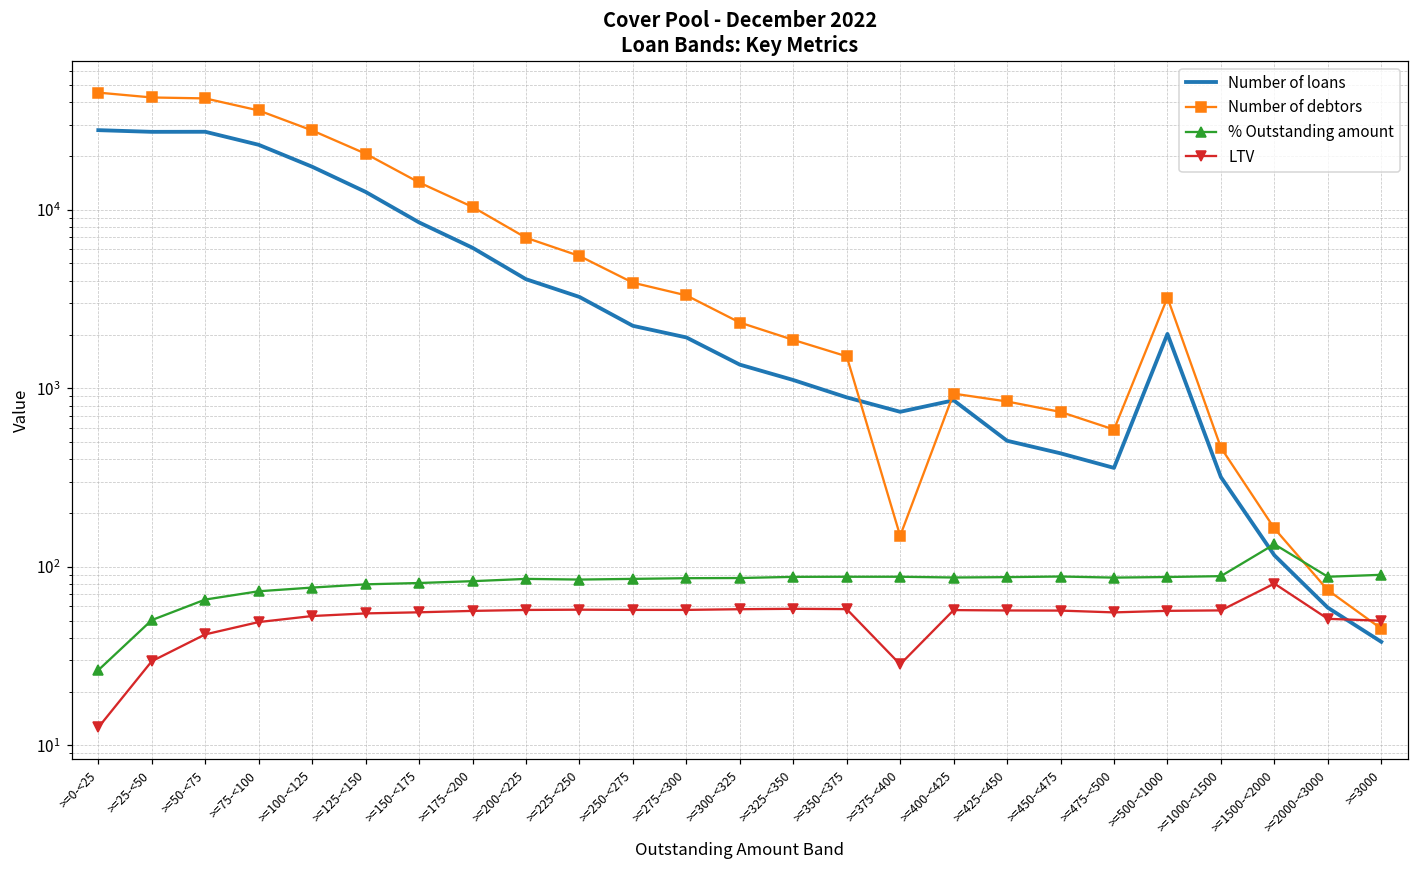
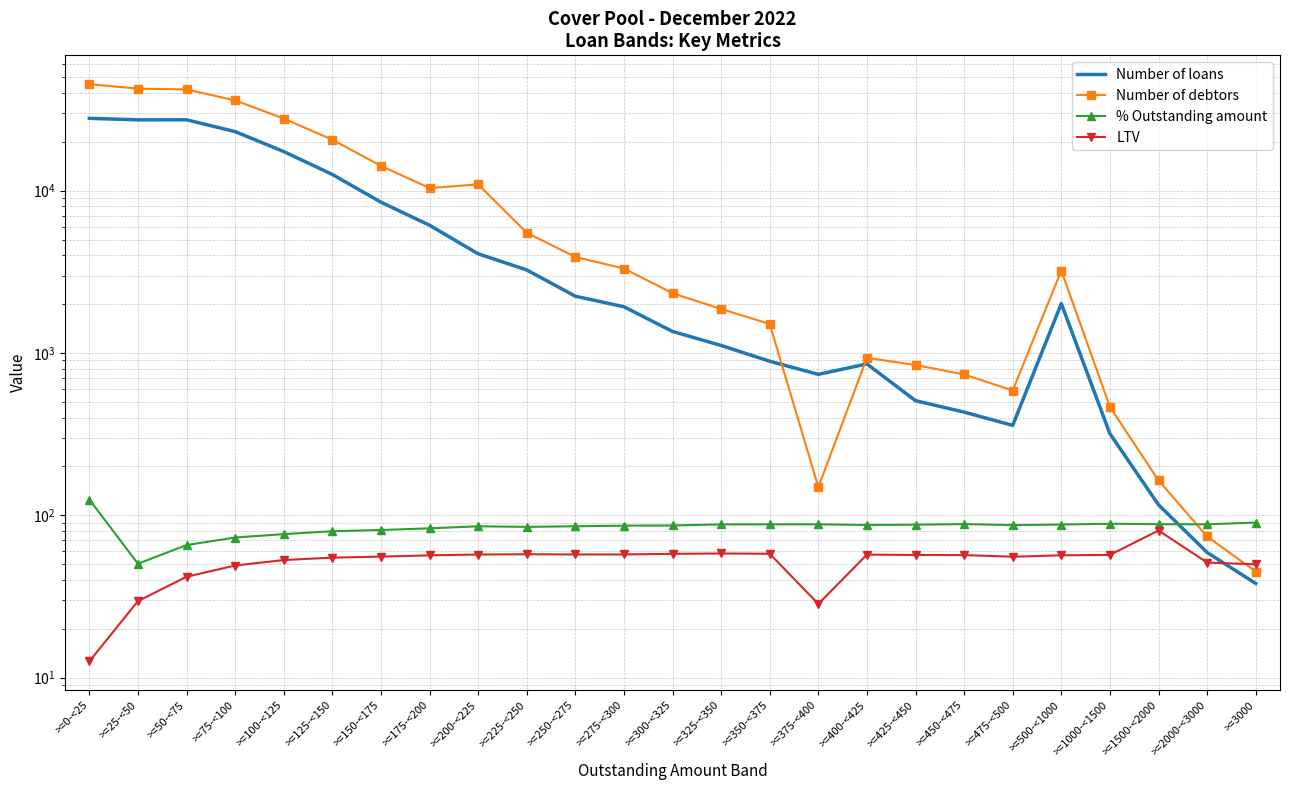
  {
    "Number of loans": {
      ">=0-<25": 28000,
      ">=25-<50": 27000,
      ">=50-<75": 27000,
      ">=75-<100": 23000,
      ">=100-<125": 17000,
      ">=125-<150": 13000,
      ">=150-<175": 8000,
      ">=175-<200": 6100,
      ">=200-<225": 4100,
      ">=225-<250": 3200,
      ">=250-<275": 2200,
      ">=275-<300": 1900,
      ">=300-<325": 1400,
      ">=325-<350": 1100,
      ">=350-<375": 900,
      ">=375-<400": 700,
      ">=400-<425": 900,
      ">=425-<450": 510,
      ">=450-<475": 430,
      ">=475-<500": 360,
      ">=500-<1000": 2000,
      ">=1000-<1500": 320,
      ">=1500-<2000": 120,
      ">=2000-<3000": 59,
      ">=3000": 38
    },
    "Number of debtors": {
      ">=0-<25": 45000,
      ">=25-<50": 43000,
      ">=50-<75": 42000,
      ">=75-<100": 36000,
      ">=100-<125": 28000,
      ">=125-<150": 21000,
      ">=150-<175": 14000,
      ">=175-<200": 10000,
-     ">=200-<225": 7000,
+     ">=200-<225": 11000,
      ">=225-<250": 5500,
      ">=250-<275": 3900,
      ">=275-<300": 3300,
      ">=300-<325": 2300,
      ">=325-<350": 1900,
      ">=350-<375": 1500,
      ">=375-<400": 150,
      ">=400-<425": 900,
      ">=425-<450": 800,
      ">=450-<475": 700,
      ">=475-<500": 590,
      ">=500-<1000": 3200,
      ">=1000-<1500": 470,
      ">=1500-<2000": 160,
      ">=2000-<3000": 70,
      ">=3000": 45
    },
    "% Outstanding amount": {
-     ">=0-<25": 26,
+     ">=0-<25": 120,
      ">=25-<50": 50,
      ">=50-<75": 66,
      ">=75-<100": 70,
      ">=100-<125": 80,
      ">=125-<150": 80,
      ">=150-<175": 80,
      ">=175-<200": 80,
      ">=200-<225": 90,
      ">=225-<250": 80,
      ">=250-<275": 90,
      ">=275-<300": 90,
      ">=300-<325": 90,
      ">=325-<350": 90,
      ">=350-<375": 90,
      ">=375-<400": 90,
      ">=400-<425": 90,
      ">=425-<450": 90,
      ">=450-<475": 90,
      ">=475-<500": 90,
      ">=500-<1000": 90,
      ">=1000-<1500": 90,
-     ">=1500-<2000": 130,
+     ">=1500-<2000": 90,
      ">=2000-<3000": 90,
      ">=3000": 90
    },
    "LTV": {
      ">=0-<25": 13,
      ">=25-<50": 30,
      ">=50-<75": 42,
      ">=75-<100": 49,
      ">=100-<125": 53,
      ">=125-<150": 55,
      ">=150-<175": 56,
      ">=175-<200": 57,
      ">=200-<225": 57,
      ">=225-<250": 58,
      ">=250-<275": 57,
      ">=275-<300": 57,
      ">=300-<325": 58,
      ">=325-<350": 58,
      ">=350-<375": 58,
      ">=375-<400": 28,
      ">=400-<425": 57,
      ">=425-<450": 57,
      ">=450-<475": 57,
      ">=475-<500": 56,
      ">=500-<1000": 57,
      ">=1000-<1500": 57,
      ">=1500-<2000": 80,
      ">=2000-<3000": 51,
      ">=3000": 50
    }
  }
